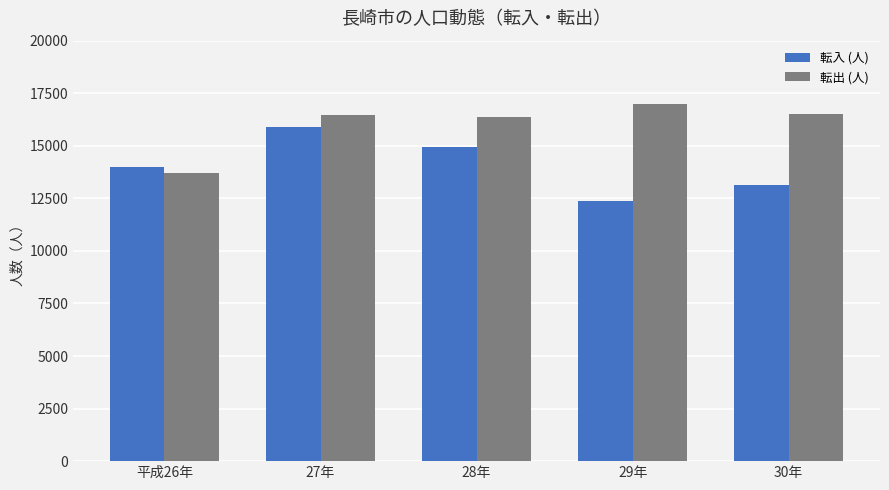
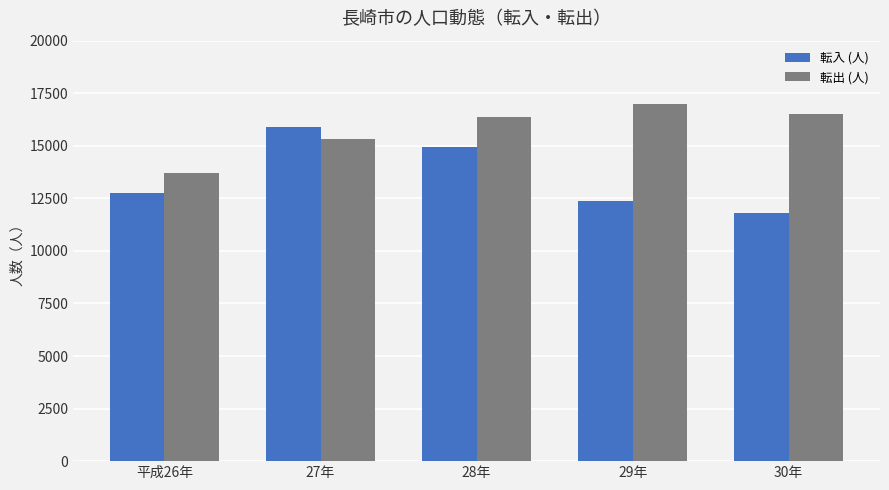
  {
    "転入 (人)": {
-     "平成26年": 14000,
+     "平成26年": 12700,
      "27年": 15900,
      "28年": 14900,
      "29年": 12400,
-     "30年": 13200
+     "30年": 11800
    },
    "転出 (人)": {
      "平成26年": 13700,
-     "27年": 16500,
+     "27年": 15300,
      "28年": 16400,
      "29年": 17000,
      "30年": 16500
    }
  }
